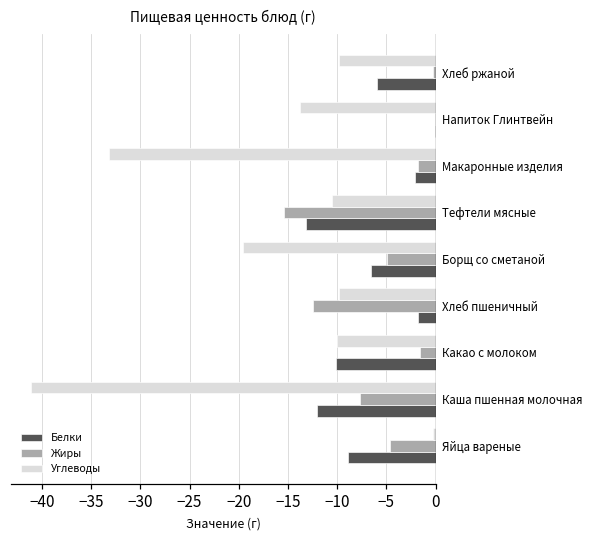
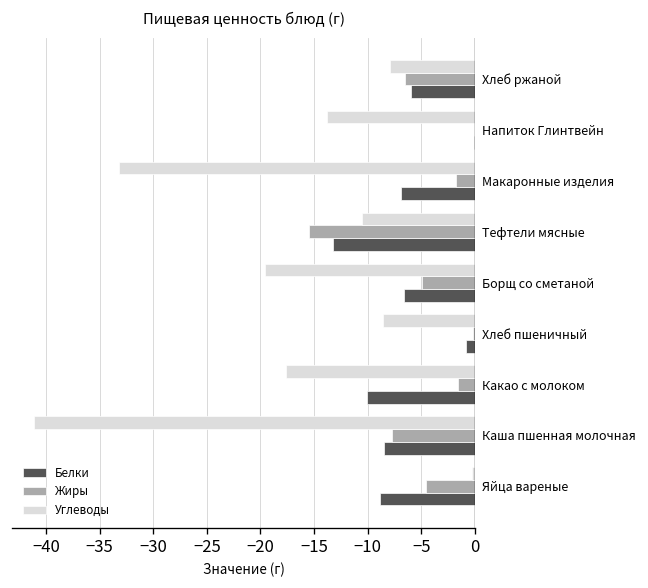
  {
    "Белки": {
      "Хлеб ржаной": -6,
-     "Макаронные изделия": -2,
+     "Макаронные изделия": -7,
      "Тефтели мясные": -13,
      "Борщ со сметаной": -7,
-     "Хлеб пшеничный": -2,
+     "Хлеб пшеничный": -1,
      "Какао с молоком": -10,
-     "Каша пшенная молочная": -12,
+     "Каша пшенная молочная": -9,
      "Яйца вареные": -9
    },
    "Жиры": {
-     "Хлеб ржаной": 0,
+     "Хлеб ржаной": -7,
      "Макаронные изделия": -2,
      "Тефтели мясные": -15,
      "Борщ со сметаной": -5,
-     "Хлеб пшеничный": -13,
+     "Хлеб пшеничный": 0,
      "Какао с молоком": -2,
      "Каша пшенная молочная": -8,
      "Яйца вареные": -5
    },
    "Углеводы": {
-     "Хлеб ржаной": -10,
+     "Хлеб ржаной": -8,
      "Напиток Глинтвейн": -14,
      "Макаронные изделия": -33,
      "Тефтели мясные": -11,
      "Борщ со сметаной": -20,
-     "Хлеб пшеничный": -10,
-     "Какао с молоком": -10,
+     "Хлеб пшеничный": -9,
+     "Какао с молоком": -18,
      "Каша пшенная молочная": -41,
      "Яйца вареные": 0
    }
  }
